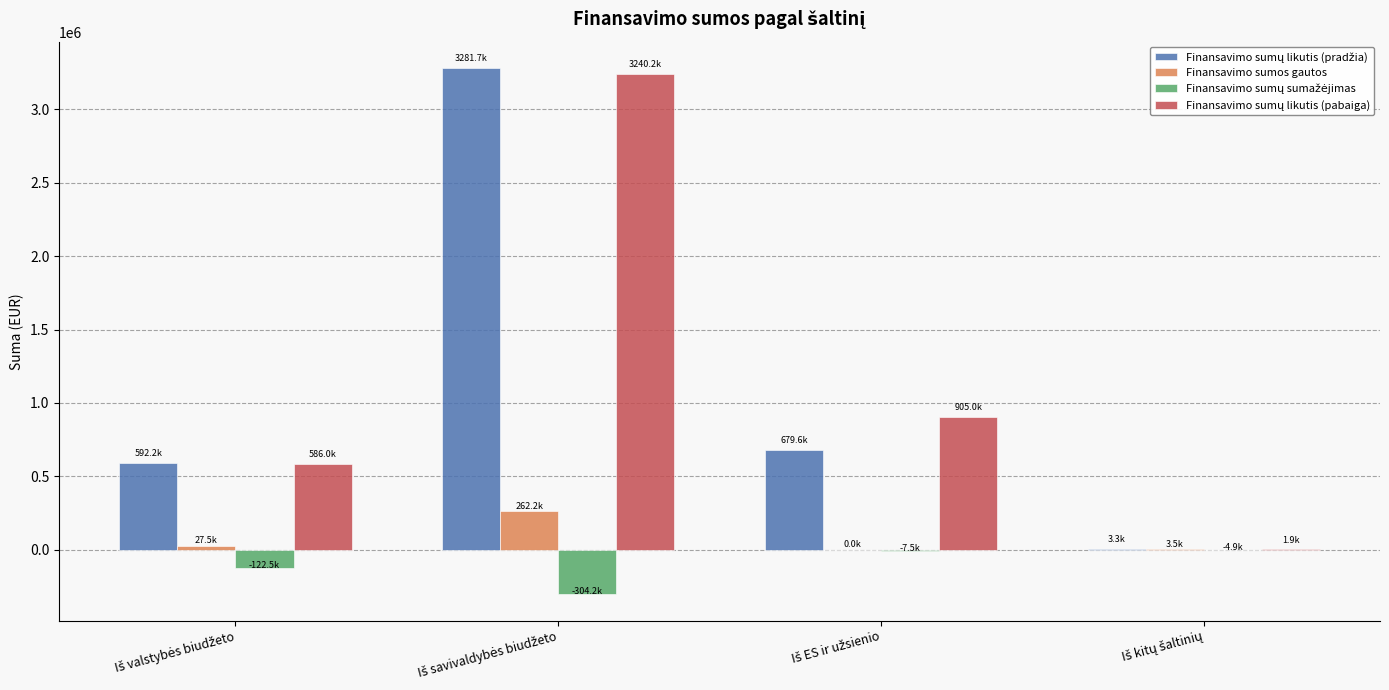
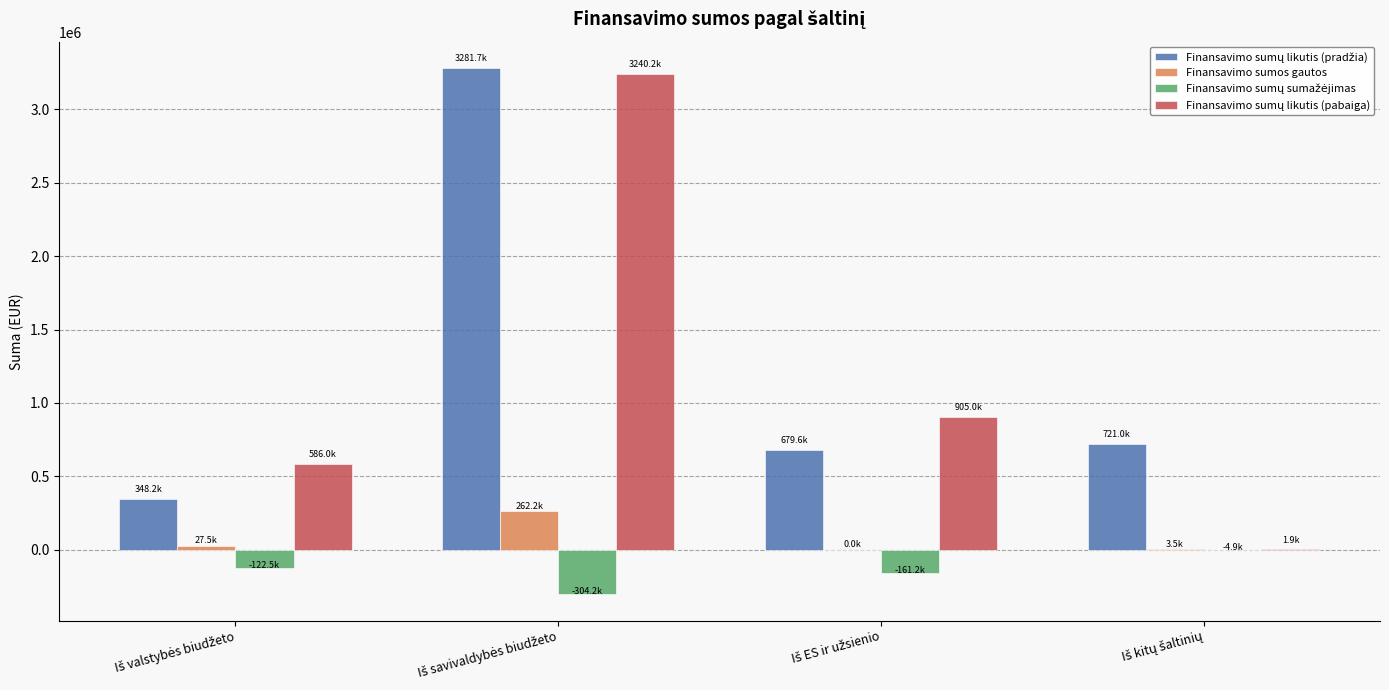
  {
    "Finansavimo sumų likutis (pradžia)": {
-     "Iš valstybės biudžeto": "592.2k",
+     "Iš valstybės biudžeto": "348.2k",
      "Iš savivaldybės biudžeto": "3281.7k",
      "Iš ES ir užsienio": "679.6k",
-     "Iš kitų šaltinių": "3.3k"
+     "Iš kitų šaltinių": "721.0k"
    },
    "Finansavimo sumų sumažėjimas": {
      "Iš valstybės biudžeto": "-122.5k",
      "Iš savivaldybės biudžeto": "-304.2k",
-     "Iš ES ir užsienio": "-7.5k",
+     "Iš ES ir užsienio": "-161.2k",
      "Iš kitų šaltinių": "-4.9k"
    }
  }
